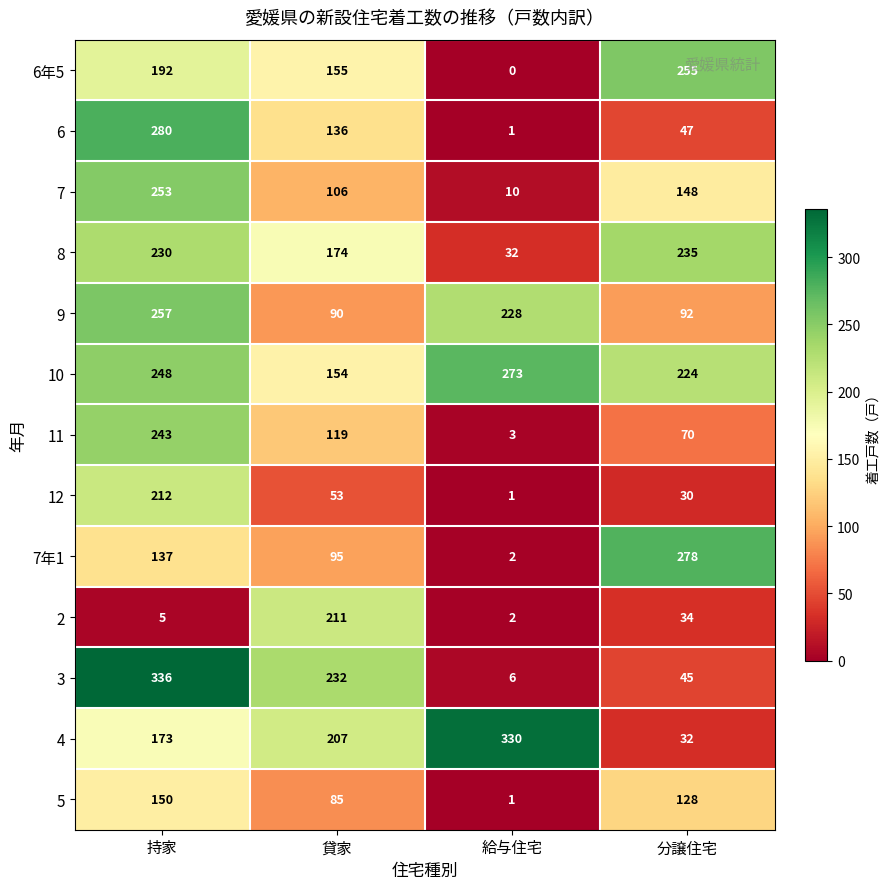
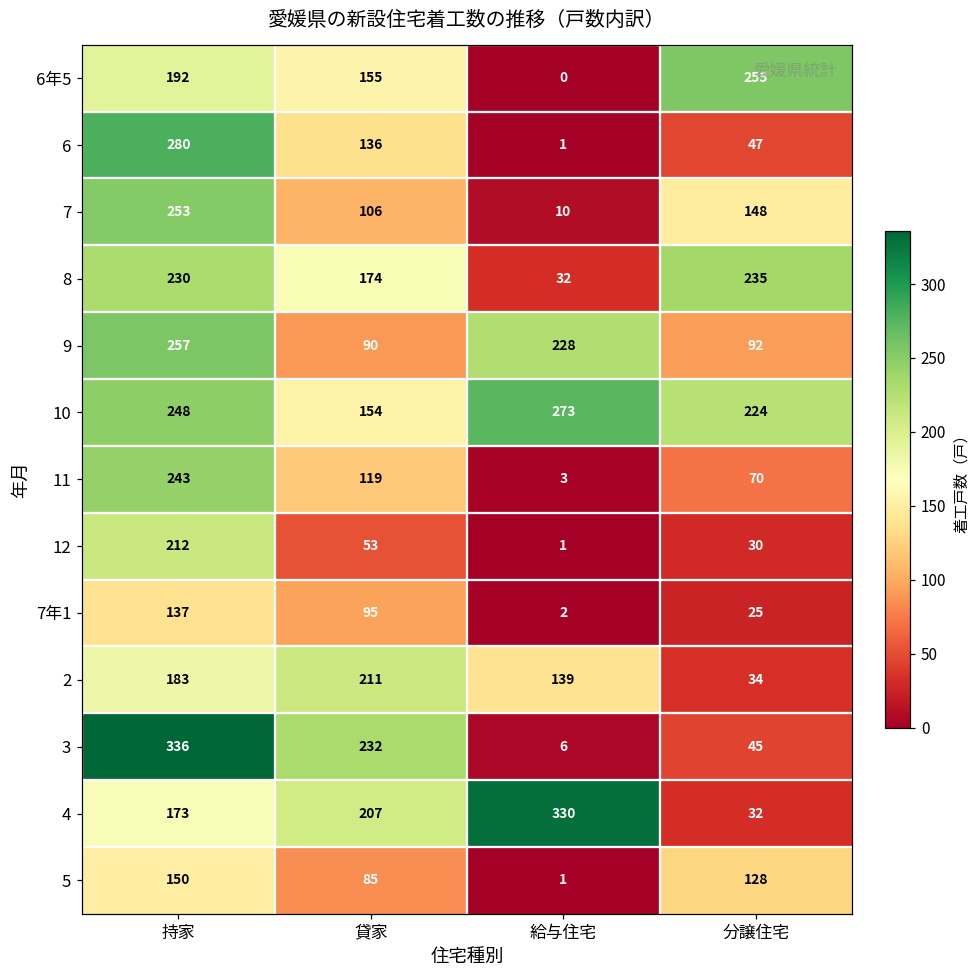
  {
    "6年5": {
      "持家": 192,
      "貸家": 155,
      "給与住宅": 0
    },
    "6": {
      "持家": 280,
      "貸家": 136,
      "給与住宅": 1,
      "分譲住宅": 47
    },
    "7": {
      "持家": 253,
      "貸家": 106,
      "給与住宅": 10,
      "分譲住宅": 148
    },
    "8": {
      "持家": 230,
      "貸家": 174,
      "給与住宅": 32,
      "分譲住宅": 235
    },
    "9": {
      "持家": 257,
      "貸家": 90,
      "給与住宅": 228,
      "分譲住宅": 92
    },
    "10": {
      "持家": 248,
      "貸家": 154,
      "給与住宅": 273,
      "分譲住宅": 224
    },
    "11": {
      "持家": 243,
      "貸家": 119,
      "給与住宅": 3,
      "分譲住宅": 70
    },
    "12": {
      "持家": 212,
      "貸家": 53,
      "給与住宅": 1,
      "分譲住宅": 30
    },
    "7年1": {
      "持家": 137,
      "貸家": 95,
      "給与住宅": 2,
-     "分譲住宅": 278
+     "分譲住宅": 25
    },
    "2": {
-     "持家": 5,
+     "持家": 183,
      "貸家": 211,
-     "給与住宅": 2,
+     "給与住宅": 139,
      "分譲住宅": 34
    },
    "3": {
      "持家": 336,
      "貸家": 232,
      "給与住宅": 6,
      "分譲住宅": 45
    },
    "4": {
      "持家": 173,
      "貸家": 207,
      "給与住宅": 330,
      "分譲住宅": 32
    },
    "5": {
      "持家": 150,
      "貸家": 85,
      "給与住宅": 1,
      "分譲住宅": 128
    }
  }
